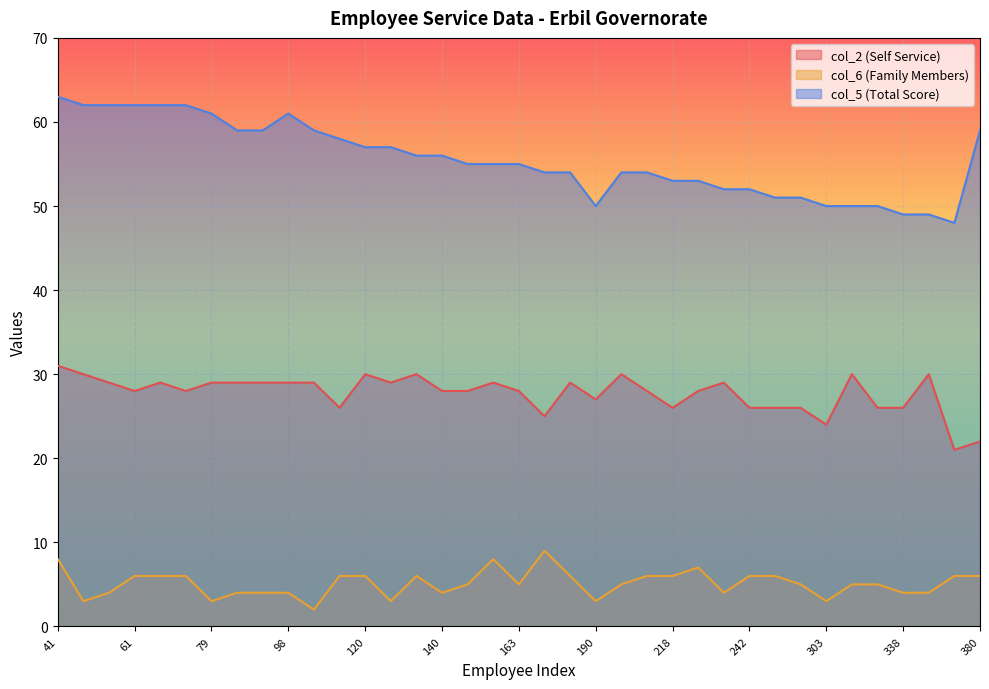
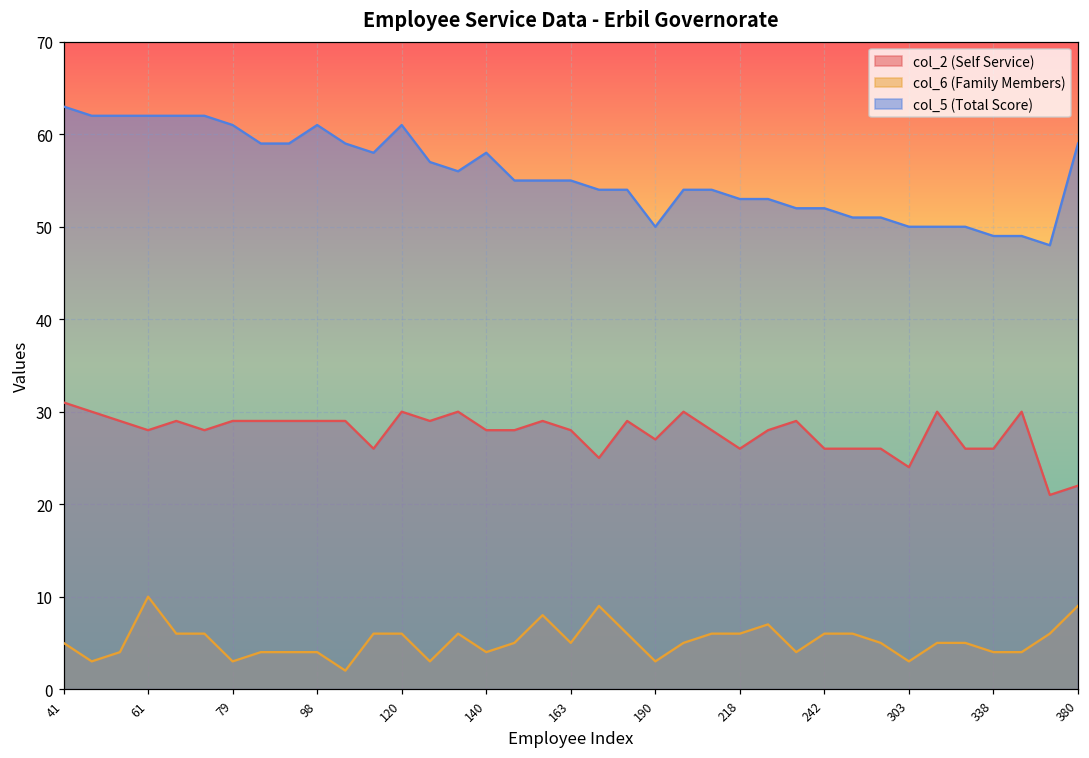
  {
    "col_2 (Self Service)": {
      "41": 31,
      "61": 28,
      "79": 29,
      "98": 29,
      "120": 30,
      "140": 28,
      "163": 28,
      "190": 27,
      "218": 26,
      "242": 26,
      "303": 24,
      "338": 26,
      "380": 22
    },
    "col_6 (Family Members)": {
-     "41": 8,
-     "61": 6,
+     "41": 5,
+     "61": 10,
      "79": 3,
      "98": 4,
      "120": 6,
      "140": 4,
      "163": 5,
      "190": 3,
      "218": 6,
      "242": 6,
      "303": 3,
      "338": 4,
-     "380": 6
+     "380": 9
    },
    "col_5 (Total Score)": {
      "41": 63,
      "61": 62,
      "79": 61,
      "98": 61,
-     "120": 57,
-     "140": 56,
+     "120": 61,
+     "140": 58,
      "163": 55,
      "190": 50,
      "218": 53,
      "242": 52,
      "303": 50,
      "338": 49,
      "380": 59
    }
  }
